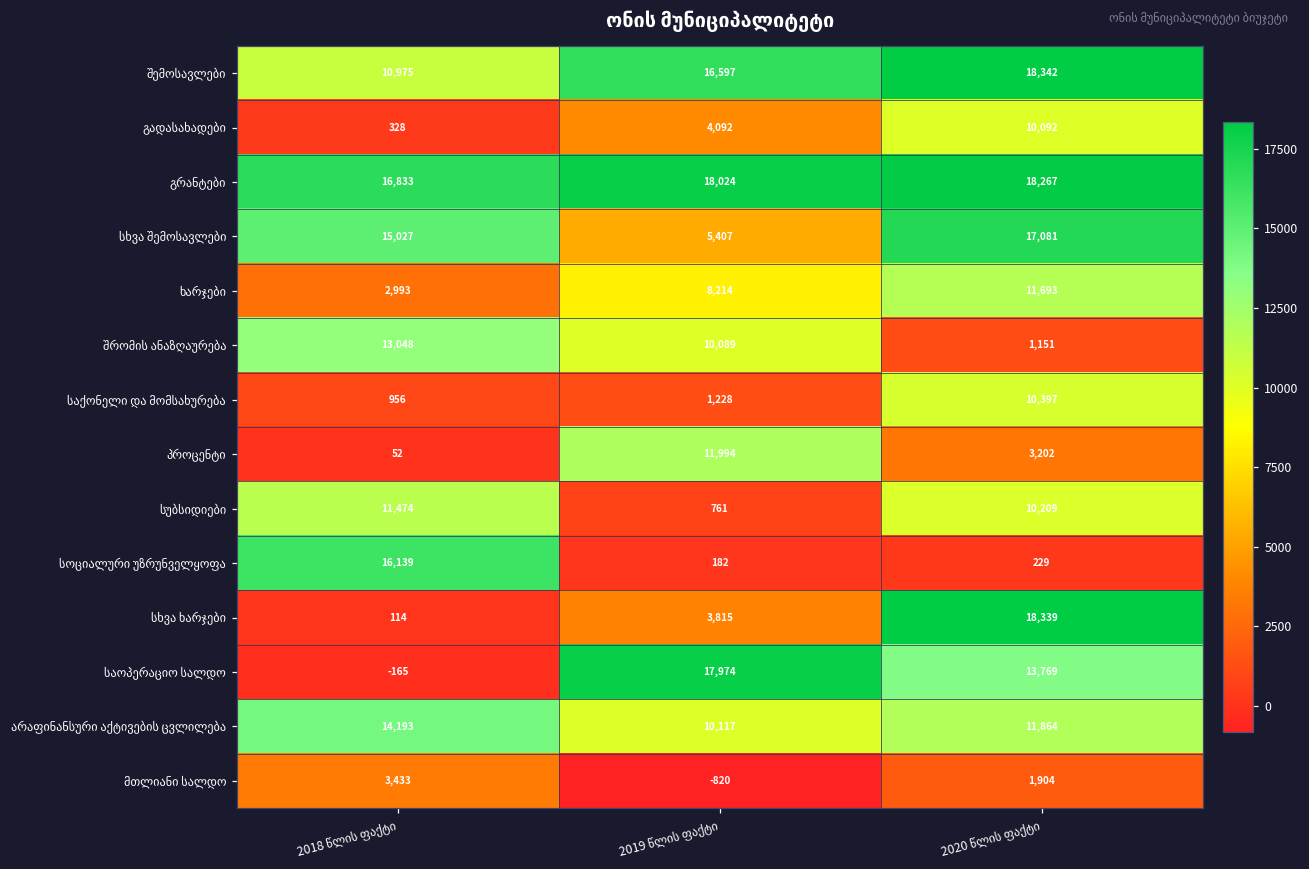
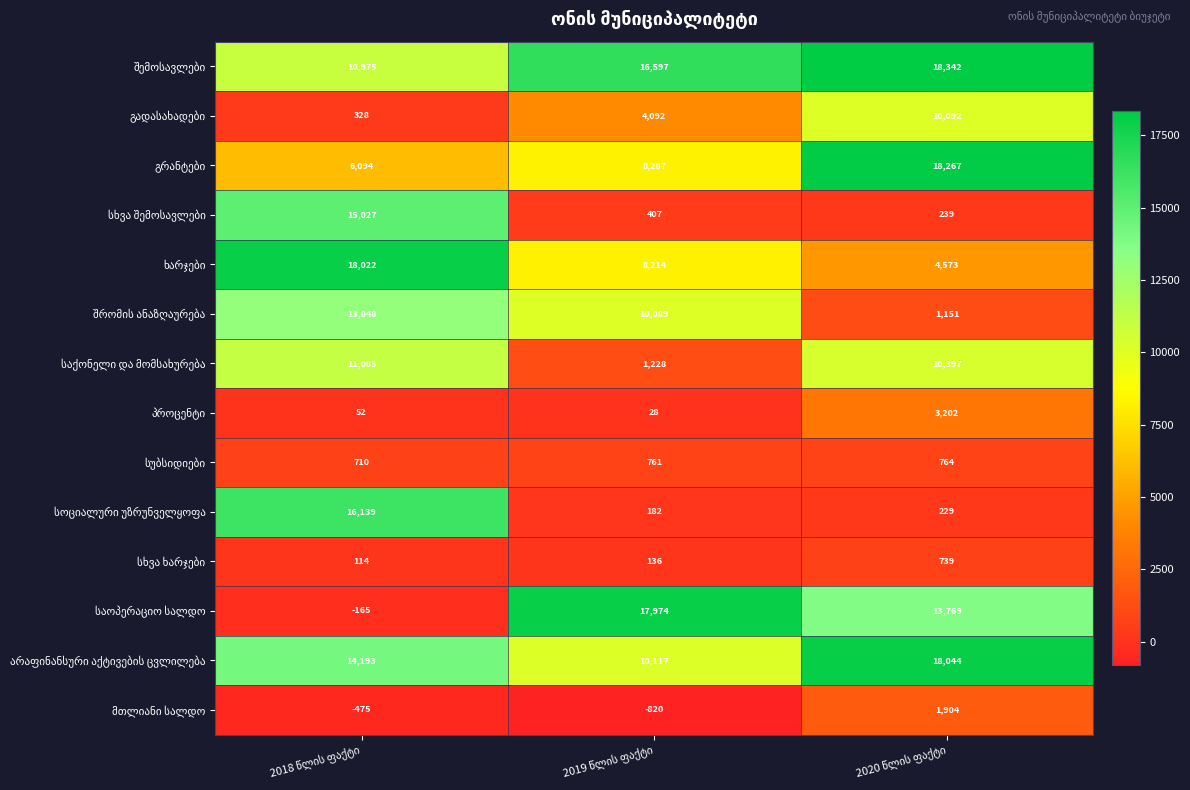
  {
    "შემოსავლები": {
      "2018 წლის ფაქტი": "10,975",
      "2019 წლის ფაქტი": "16,597",
      "2020 წლის ფაქტი": "18,342"
    },
    "გადასახადები": {
      "2018 წლის ფაქტი": "328",
      "2019 წლის ფაქტი": "4,092",
      "2020 წლის ფაქტი": "10,092"
    },
    "გრანტები": {
-     "2018 წლის ფაქტი": "16,833",
-     "2019 წლის ფაქტი": "18,024",
+     "2018 წლის ფაქტი": "6,094",
+     "2019 წლის ფაქტი": "8,287",
      "2020 წლის ფაქტი": "18,267"
    },
    "სხვა შემოსავლები": {
      "2018 წლის ფაქტი": "15,027",
-     "2019 წლის ფაქტი": "5,407",
-     "2020 წლის ფაქტი": "17,081"
+     "2019 წლის ფაქტი": "407",
+     "2020 წლის ფაქტი": "239"
    },
    "ხარჯები": {
-     "2018 წლის ფაქტი": "2,993",
+     "2018 წლის ფაქტი": "18,022",
      "2019 წლის ფაქტი": "8,214",
-     "2020 წლის ფაქტი": "11,693"
+     "2020 წლის ფაქტი": "4,573"
    },
    "შრომის ანაზღაურება": {
      "2018 წლის ფაქტი": "13,048",
      "2019 წლის ფაქტი": "10,089",
      "2020 წლის ფაქტი": "1,151"
    },
    "საქონელი და მომსახურება": {
-     "2018 წლის ფაქტი": "956",
+     "2018 წლის ფაქტი": "11,085",
      "2019 წლის ფაქტი": "1,228",
      "2020 წლის ფაქტი": "10,397"
    },
    "პროცენტი": {
      "2018 წლის ფაქტი": "52",
-     "2019 წლის ფაქტი": "11,994",
+     "2019 წლის ფაქტი": "28",
      "2020 წლის ფაქტი": "3,202"
    },
    "სუბსიდიები": {
-     "2018 წლის ფაქტი": "11,474",
+     "2018 წლის ფაქტი": "710",
      "2019 წლის ფაქტი": "761",
-     "2020 წლის ფაქტი": "10,209"
+     "2020 წლის ფაქტი": "764"
    },
    "სოციალური უზრუნველყოფა": {
      "2018 წლის ფაქტი": "16,139",
      "2019 წლის ფაქტი": "182",
      "2020 წლის ფაქტი": "229"
    },
    "სხვა ხარჯები": {
      "2018 წლის ფაქტი": "114",
-     "2019 წლის ფაქტი": "3,815",
-     "2020 წლის ფაქტი": "18,339"
+     "2019 წლის ფაქტი": "136",
+     "2020 წლის ფაქტი": "739"
    },
    "საოპერაციო სალდო": {
      "2018 წლის ფაქტი": "-165",
      "2019 წლის ფაქტი": "17,974",
      "2020 წლის ფაქტი": "13,769"
    },
    "არაფინანსური აქტივების ცვლილება": {
      "2018 წლის ფაქტი": "14,193",
      "2019 წლის ფაქტი": "10,117",
-     "2020 წლის ფაქტი": "11,864"
+     "2020 წლის ფაქტი": "18,044"
    },
    "მთლიანი სალდო": {
-     "2018 წლის ფაქტი": "3,433",
+     "2018 წლის ფაქტი": "-475",
      "2019 წლის ფაქტი": "-820",
      "2020 წლის ფაქტი": "1,904"
    }
  }
